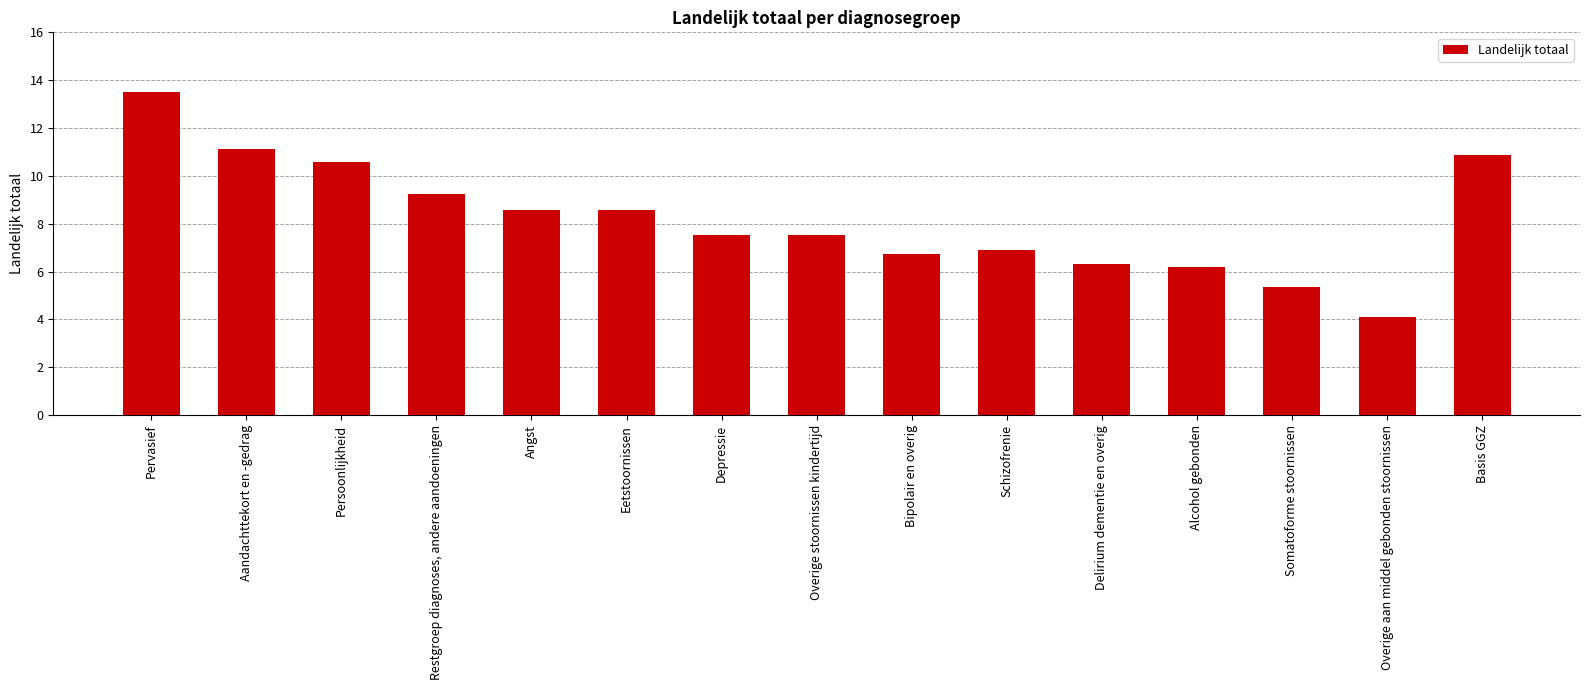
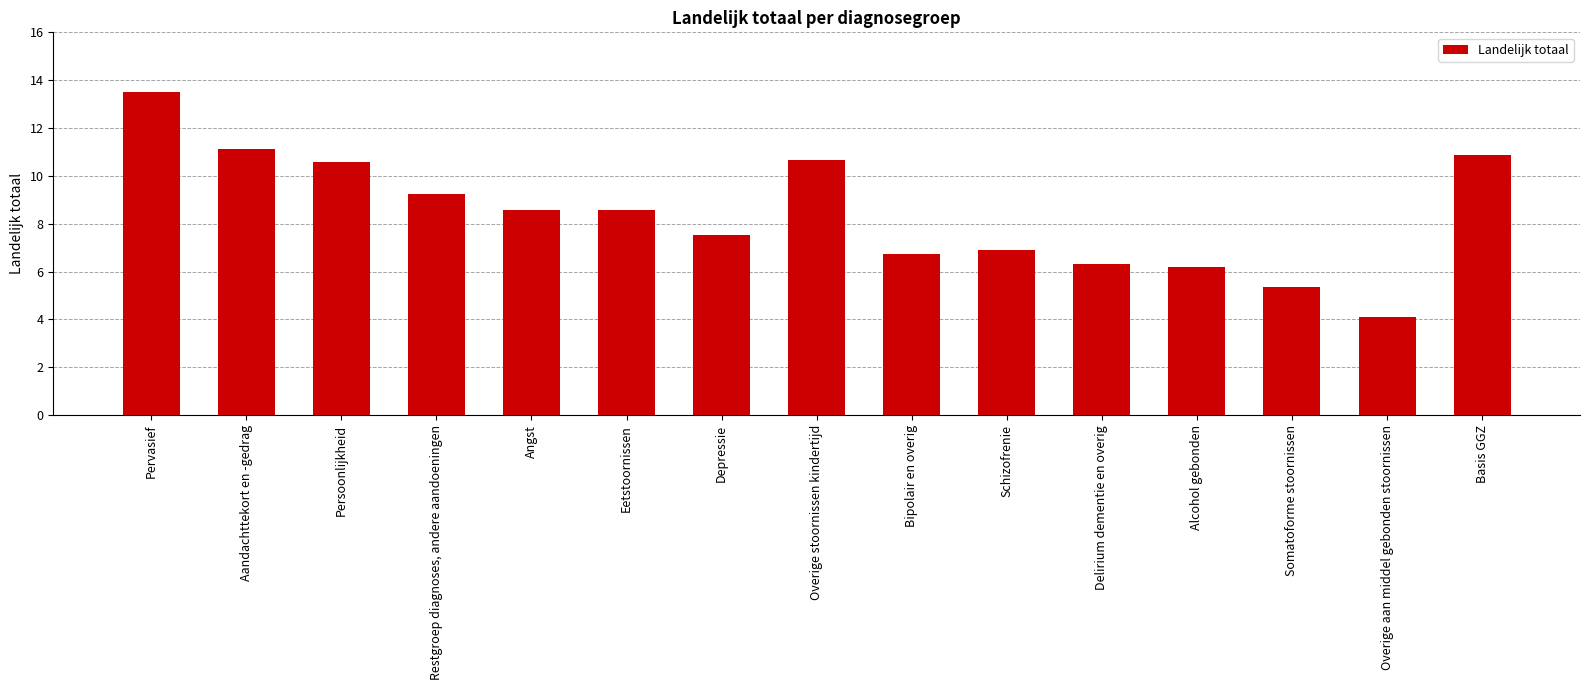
  {
    "Pervasief": 13.5,
    "Aandachttekort en -gedrag": 11.1,
    "Persoonlijkheid": 10.6,
    "Restgroep diagnoses, andere aandoeningen": 9.3,
    "Angst": 8.6,
    "Eetstoornissen": 8.6,
    "Depressie": 7.5,
-   "Overige stoornissen kindertijd": 7.5,
+   "Overige stoornissen kindertijd": 10.7,
    "Bipolair en overig": 6.7,
    "Schizofrenie": 6.9,
    "Delirium dementie en overig": 6.3,
    "Alcohol gebonden": 6.2,
    "Somatoforme stoornissen": 5.4,
    "Overige aan middel gebonden stoornissen": 4.1,
    "Basis GGZ": 10.9
  }
